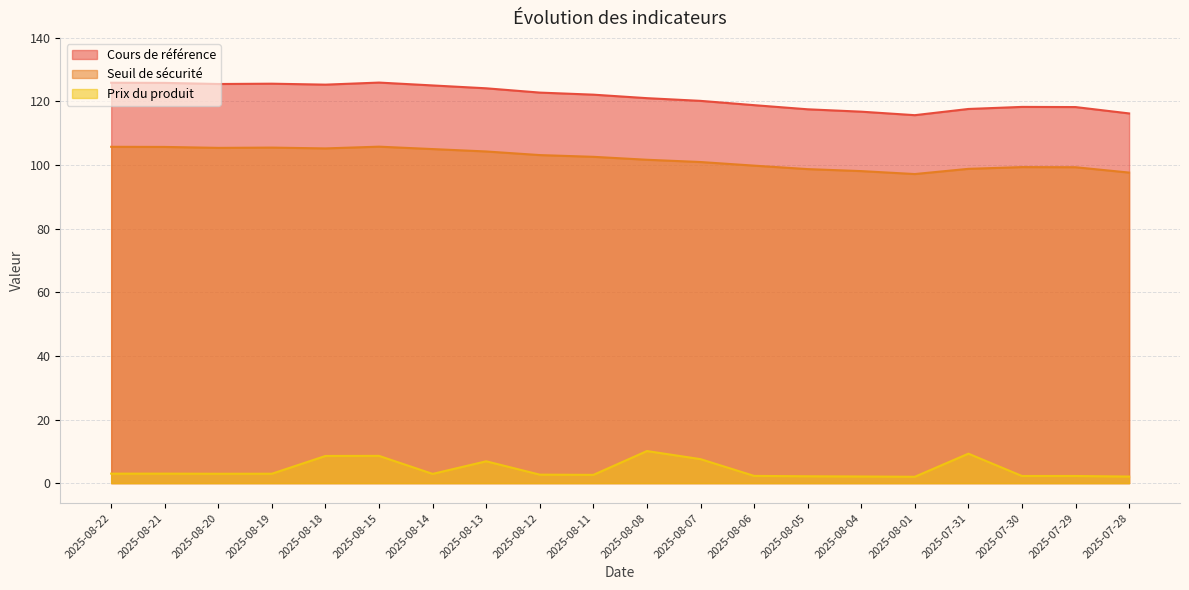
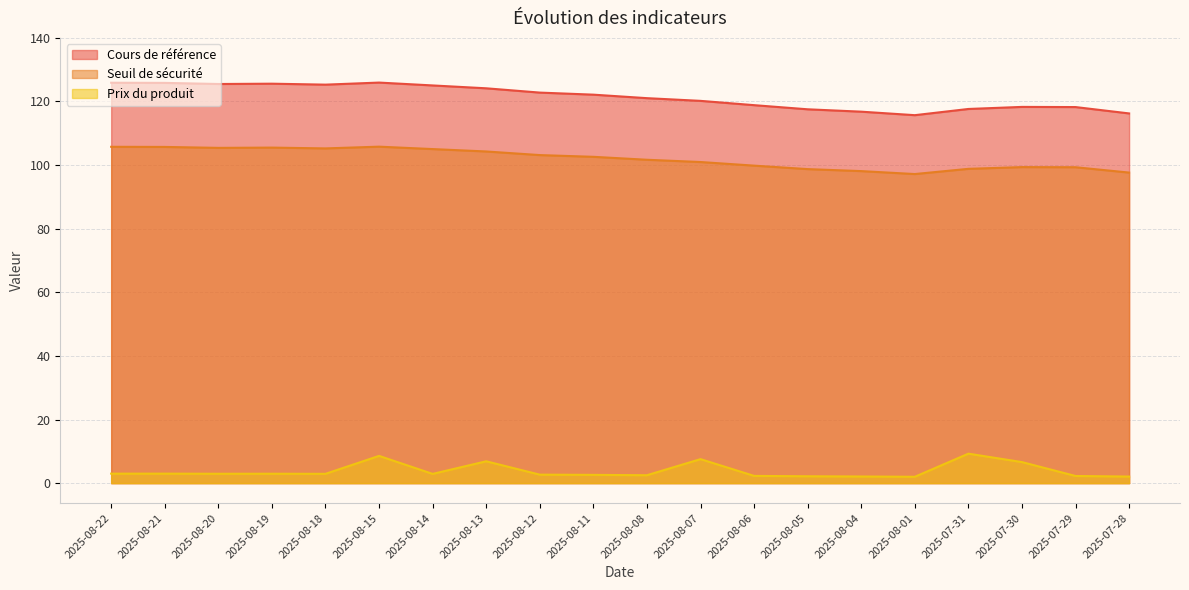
  {
    "Prix du produit": {
      "2025-08-22": 3,
      "2025-08-21": 3,
      "2025-08-20": 3,
      "2025-08-19": 3,
-     "2025-08-18": 9,
+     "2025-08-18": 3,
      "2025-08-15": 9,
      "2025-08-14": 3,
      "2025-08-13": 7,
      "2025-08-12": 3,
      "2025-08-11": 3,
-     "2025-08-08": 10,
+     "2025-08-08": 2,
      "2025-08-07": 8,
      "2025-08-06": 2,
      "2025-08-05": 2,
      "2025-08-04": 2,
      "2025-08-01": 2,
      "2025-07-31": 9,
-     "2025-07-30": 2,
+     "2025-07-30": 7,
      "2025-07-29": 2,
      "2025-07-28": 2
    }
  }
